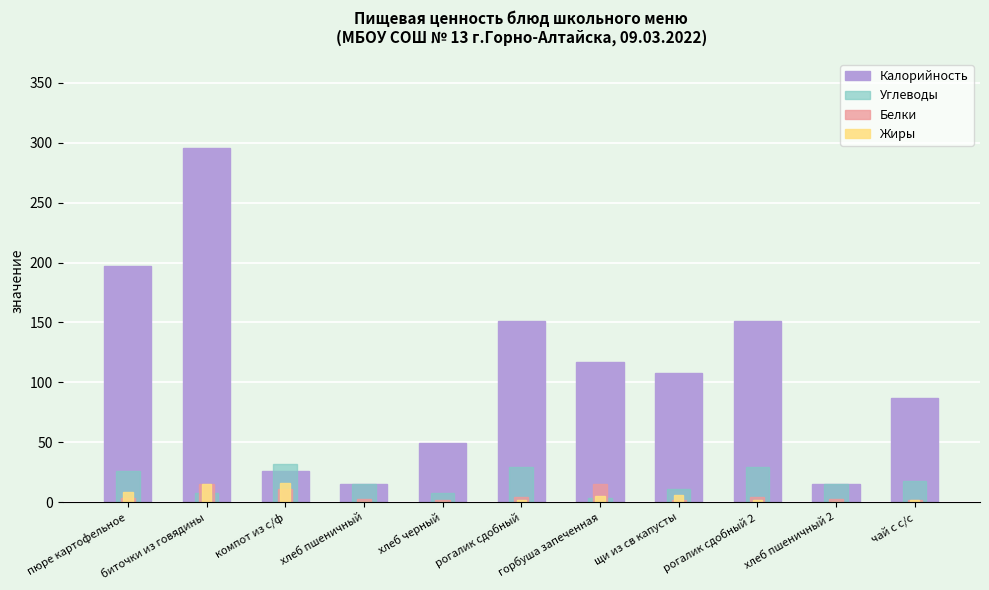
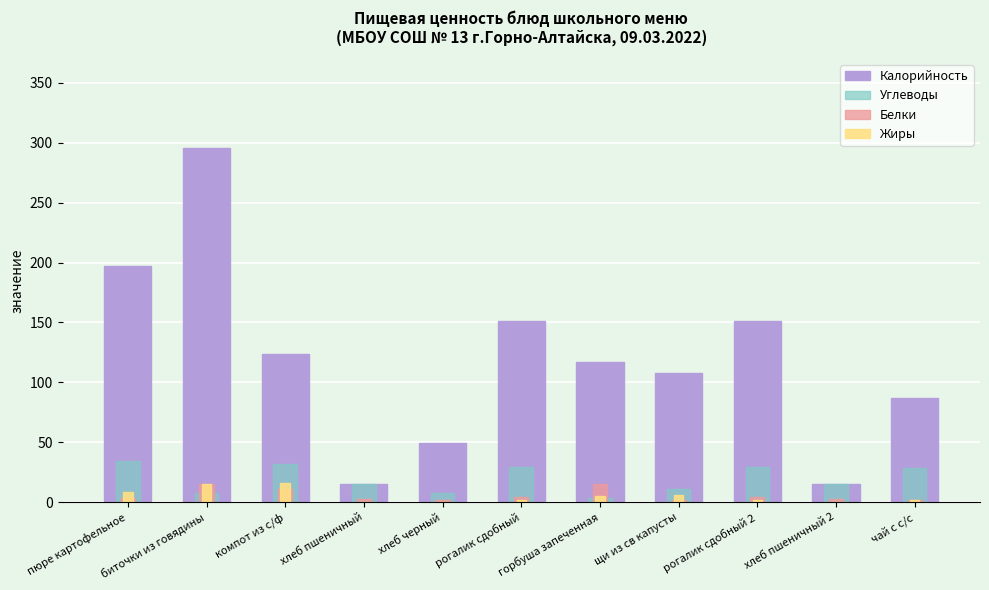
  {
    "Калорийность": {
      "пюре картофельное": 197,
      "биточки из говядины": 296,
-     "компот из с/ф": 26,
+     "компот из с/ф": 124,
      "хлеб пшеничный": 15,
      "хлеб черный": 50,
      "рогалик сдобный": 151,
      "горбуша запеченная": 117,
      "щи из св капусты": 108,
      "рогалик сдобный 2": 151,
      "хлеб пшеничный 2": 15,
      "чай с с/с": 87
    },
    "Углеводы": {
-     "пюре картофельное": 26,
+     "пюре картофельное": 34,
      "хлеб пшеничный": 15,
      "хлеб пшеничный 2": 15,
-     "чай с с/с": 17
+     "чай с с/с": 29
    }
  }
